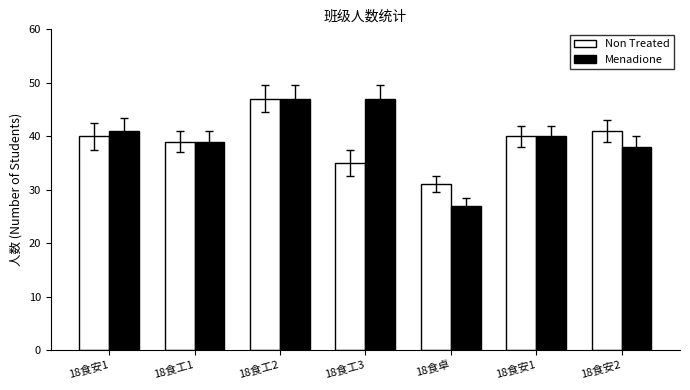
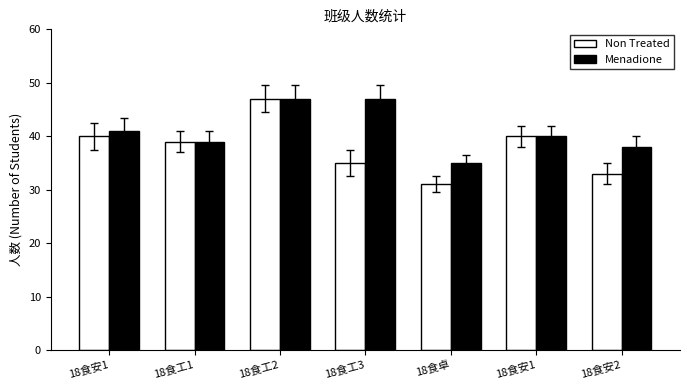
  {
    "Non Treated": {
      "18食工1": 39,
      "18食工2": 47,
      "18食工3": 35,
      "18食卓": 31,
-     "18食安2": 41
+     "18食安2": 33
    },
    "Menadione": {
      "18食工1": 39,
      "18食工2": 47,
      "18食工3": 47,
-     "18食卓": 27,
+     "18食卓": 35,
      "18食安2": 38
    }
  }
